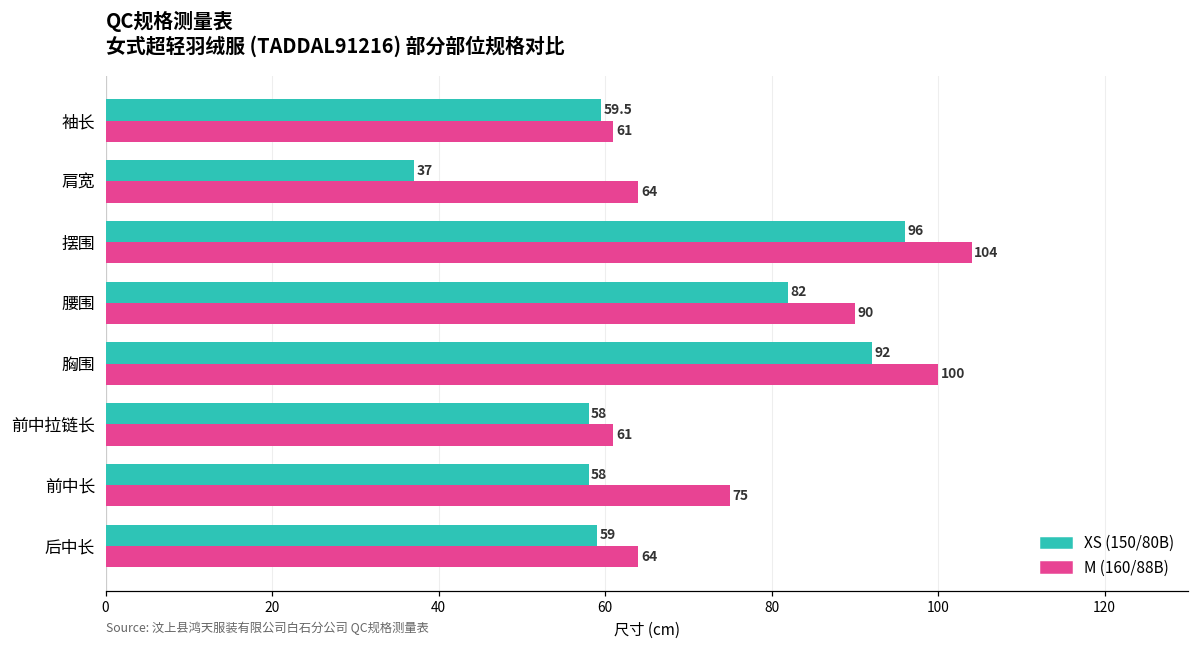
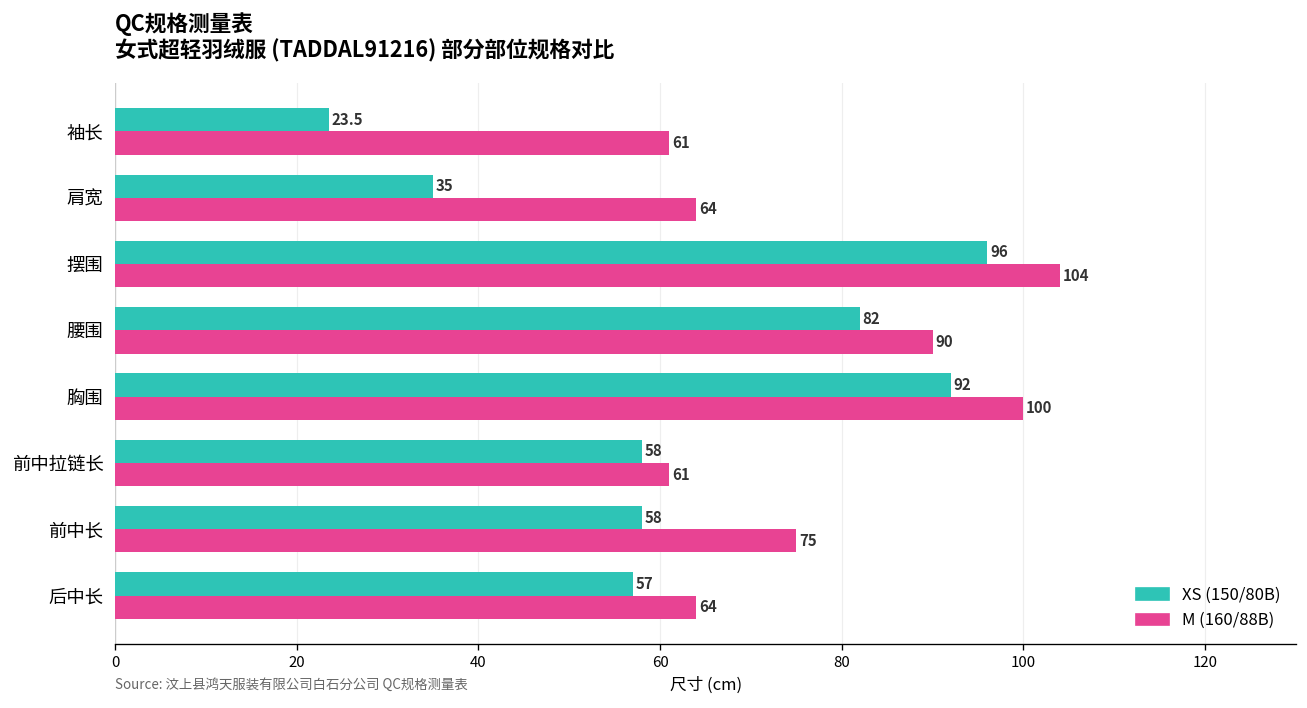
  {
    "XS (150/80B)": {
-     "袖长": 59.5,
-     "肩宽": 37,
+     "袖长": 23.5,
+     "肩宽": 35,
      "摆围": 96,
      "腰围": 82,
      "胸围": 92,
      "前中拉链长": 58,
      "前中长": 58,
-     "后中长": 59
+     "后中长": 57
    },
    "M (160/88B)": {
      "袖长": 61,
      "肩宽": 64,
      "摆围": 104,
      "腰围": 90,
      "胸围": 100,
      "前中拉链长": 61,
      "前中长": 75,
      "后中长": 64
    }
  }
